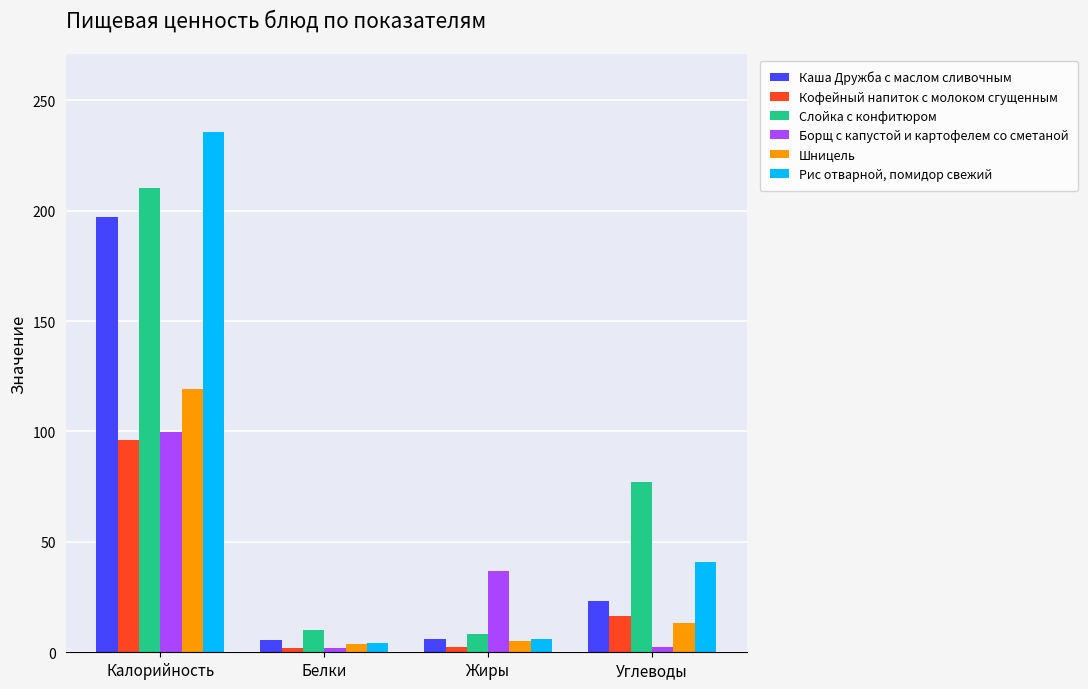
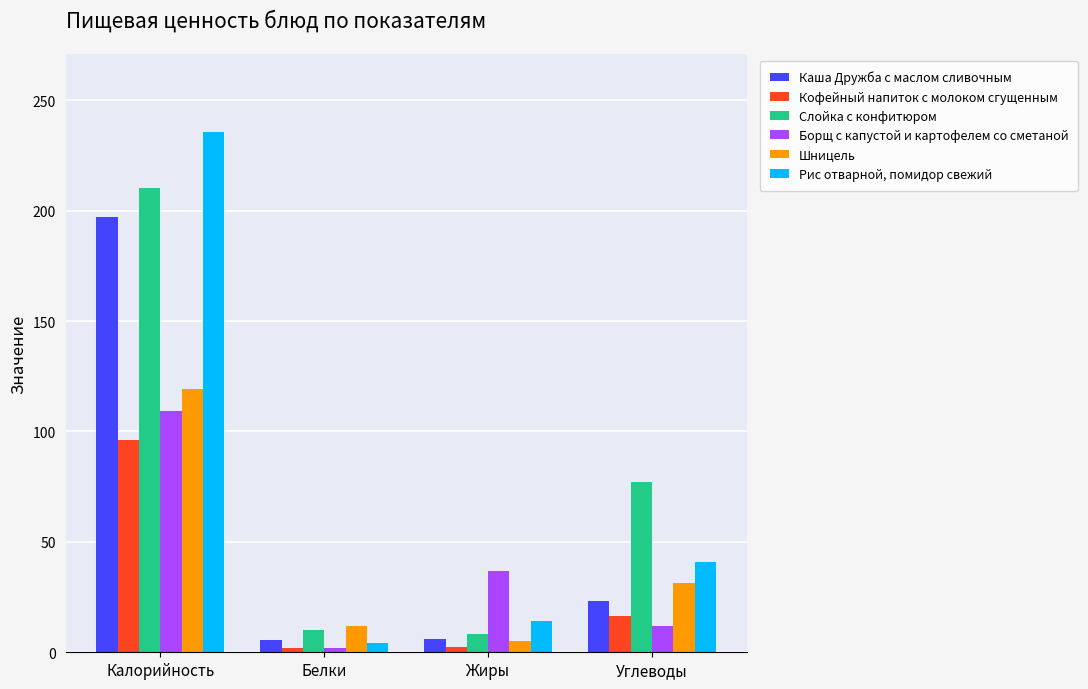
  {
    "Каша Дружба с маслом сливочным": {
      "Калорийность": 197,
      "Белки": 6,
      "Жиры": 6,
      "Углеводы": 23
    },
    "Кофейный напиток с молоком сгущенным": {
      "Калорийность": 96,
      "Белки": 2,
      "Жиры": 2,
      "Углеводы": 16
    },
    "Слойка с конфитюром": {
      "Калорийность": 210,
      "Белки": 10,
      "Жиры": 8,
      "Углеводы": 77
    },
    "Борщ с капустой и картофелем со сметаной": {
-     "Калорийность": 100,
+     "Калорийность": 109,
      "Белки": 2,
      "Жиры": 37,
-     "Углеводы": 3
+     "Углеводы": 12
    },
    "Шницель": {
      "Калорийность": 119,
-     "Белки": 4,
+     "Белки": 12,
      "Жиры": 5,
-     "Углеводы": 13
+     "Углеводы": 31
    },
    "Рис отварной, помидор свежий": {
      "Калорийность": 235,
      "Белки": 4,
-     "Жиры": 6,
+     "Жиры": 14,
      "Углеводы": 41
    }
  }
